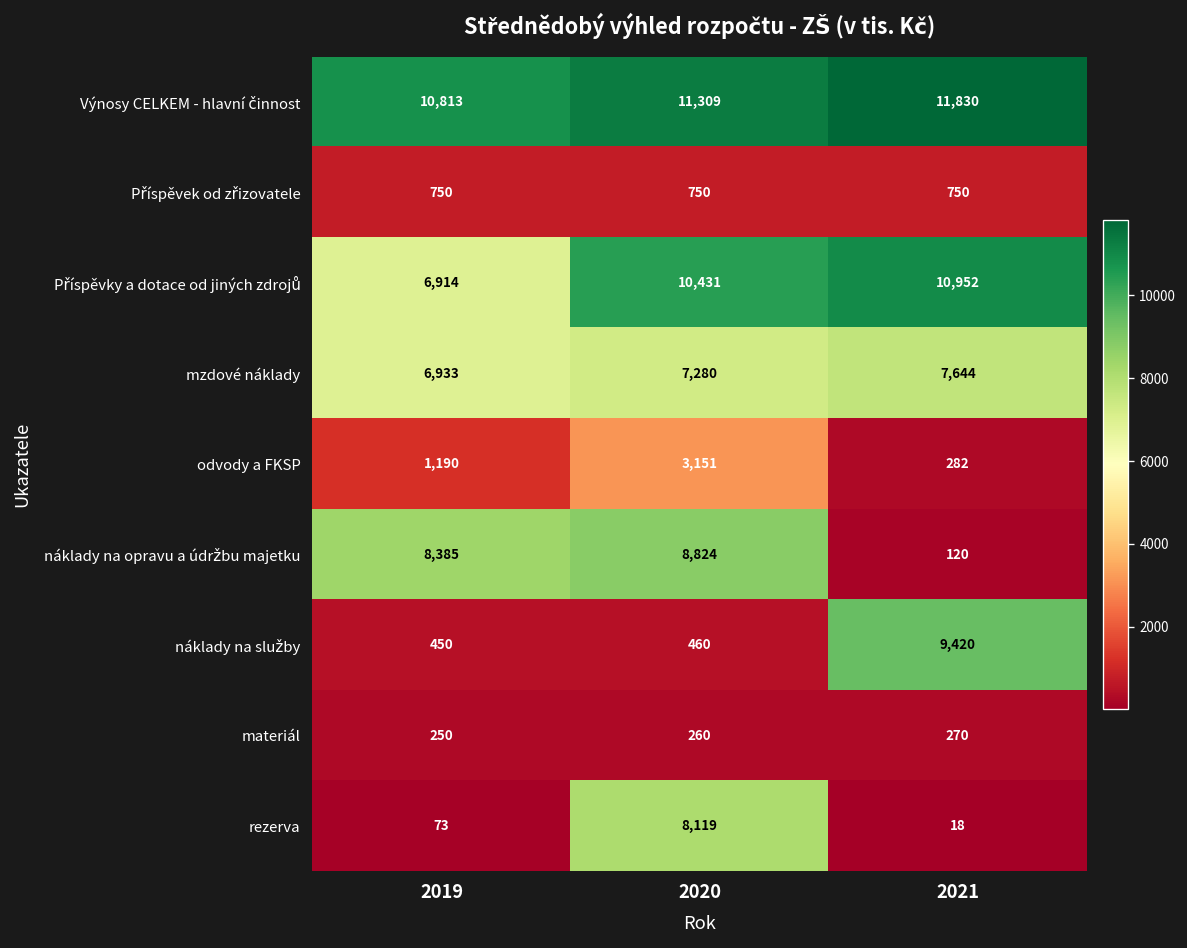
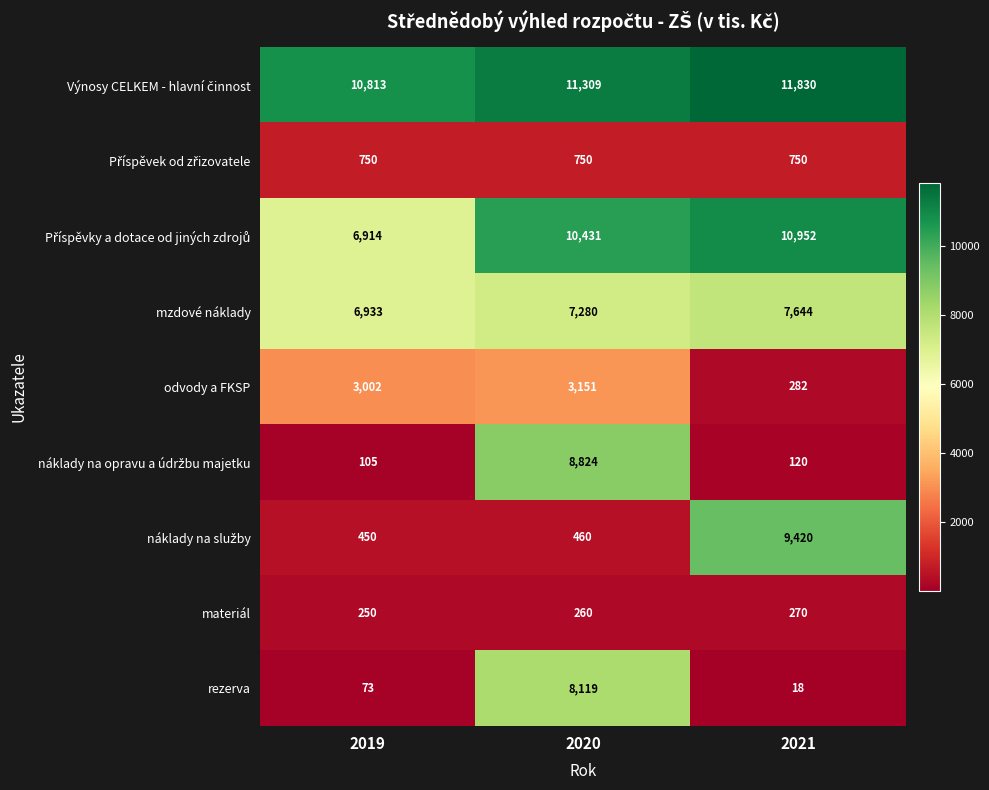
  {
    "Výnosy CELKEM - hlavní činnost": {
      "2019": "10,813",
      "2020": "11,309",
      "2021": "11,830"
    },
    "Příspěvek od zřizovatele": {
      "2019": "750",
      "2020": "750",
      "2021": "750"
    },
    "Příspěvky a dotace od jiných zdrojů": {
      "2019": "6,914",
      "2020": "10,431",
      "2021": "10,952"
    },
    "mzdové náklady": {
      "2019": "6,933",
      "2020": "7,280",
      "2021": "7,644"
    },
    "odvody a FKSP": {
-     "2019": "1,190",
+     "2019": "3,002",
      "2020": "3,151",
      "2021": "282"
    },
    "náklady na opravu a údržbu majetku": {
-     "2019": "8,385",
+     "2019": "105",
      "2020": "8,824",
      "2021": "120"
    },
    "náklady na služby": {
      "2019": "450",
      "2020": "460",
      "2021": "9,420"
    },
    "materiál": {
      "2019": "250",
      "2020": "260",
      "2021": "270"
    },
    "rezerva": {
      "2019": "73",
      "2020": "8,119",
      "2021": "18"
    }
  }
